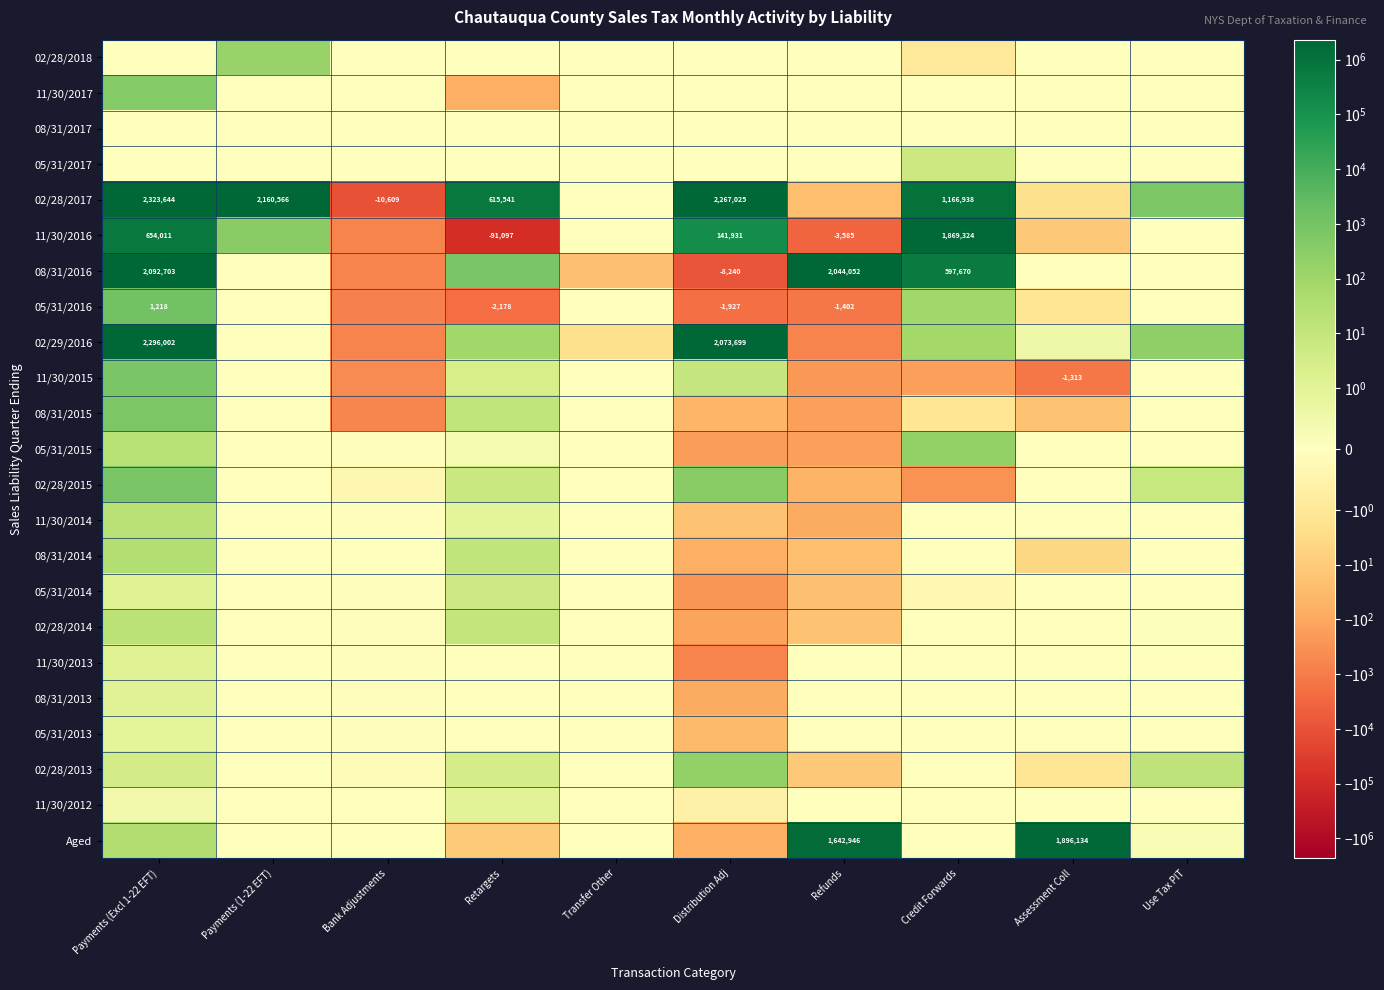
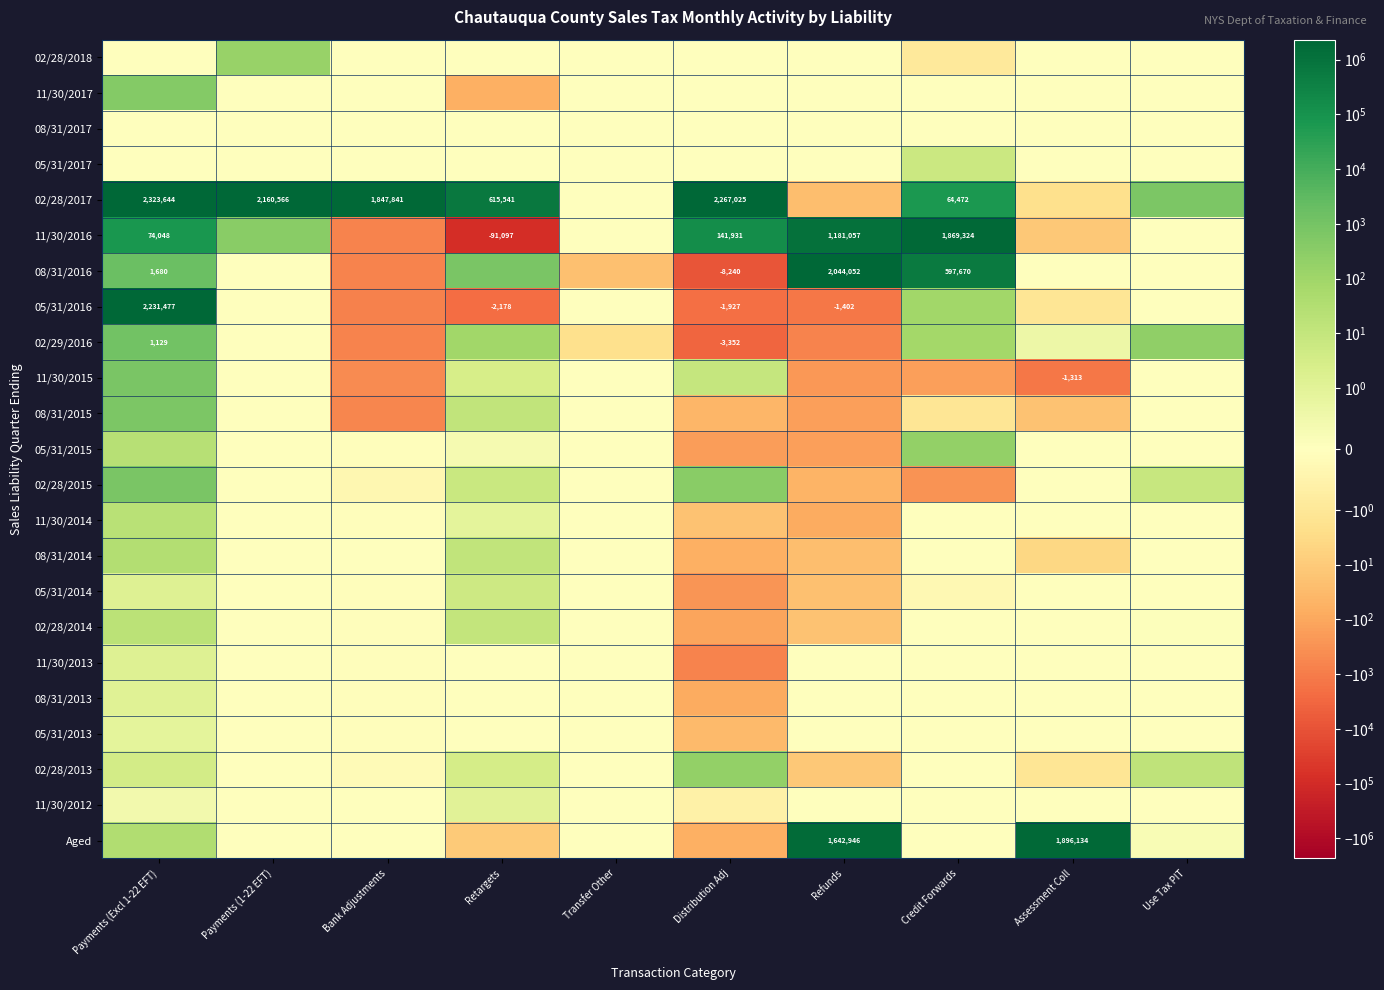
  {
    "02/28/2017": {
      "Payments (Excl 1-22 EFT)": "2,323,644",
      "Payments (1-22 EFT)": "2,160,566",
-     "Bank Adjustments": "-10,609",
+     "Bank Adjustments": "1,847,841",
      "Retargets": "615,541",
      "Distribution Adj": "2,267,025",
-     "Credit Forwards": "1,166,938"
+     "Credit Forwards": "64,472"
    },
    "11/30/2016": {
-     "Payments (Excl 1-22 EFT)": "654,011",
+     "Payments (Excl 1-22 EFT)": "74,048",
      "Retargets": "-91,097",
      "Distribution Adj": "141,931",
-     "Refunds": "-3,585",
+     "Refunds": "1,181,057",
      "Credit Forwards": "1,869,324"
    },
    "08/31/2016": {
-     "Payments (Excl 1-22 EFT)": "2,092,703",
+     "Payments (Excl 1-22 EFT)": "1,680",
      "Distribution Adj": "-8,240",
      "Refunds": "2,044,052",
      "Credit Forwards": "597,670"
    },
    "05/31/2016": {
-     "Payments (Excl 1-22 EFT)": "1,218",
+     "Payments (Excl 1-22 EFT)": "2,231,477",
      "Retargets": "-2,178",
      "Distribution Adj": "-1,927",
      "Refunds": "-1,402"
    },
    "02/29/2016": {
-     "Payments (Excl 1-22 EFT)": "2,296,002",
-     "Distribution Adj": "2,073,699"
+     "Payments (Excl 1-22 EFT)": "1,129",
+     "Distribution Adj": "-3,352"
    },
    "11/30/2015": {
      "Assessment Coll": "-1,313"
    },
    "Aged": {
      "Refunds": "1,642,946",
      "Assessment Coll": "1,896,134"
    }
  }
